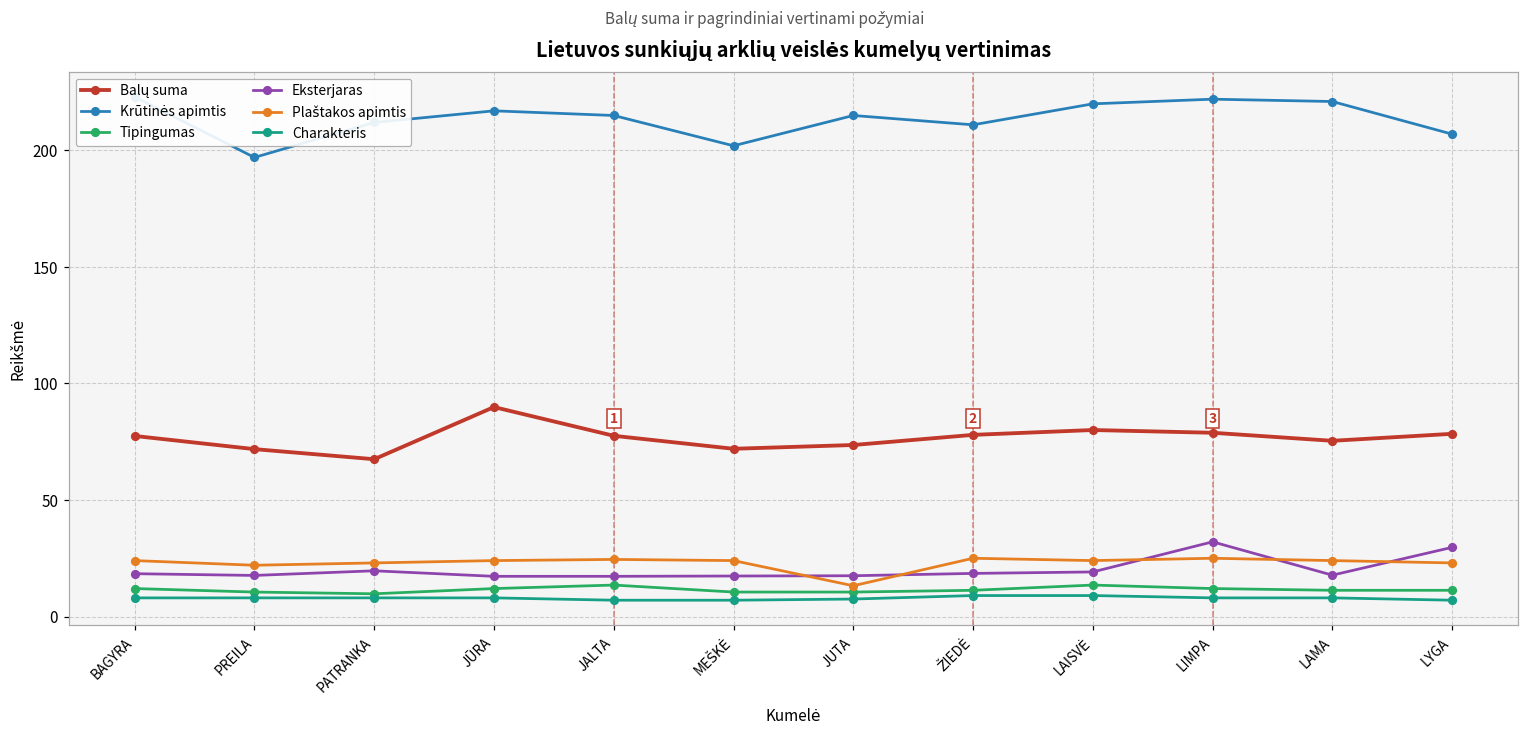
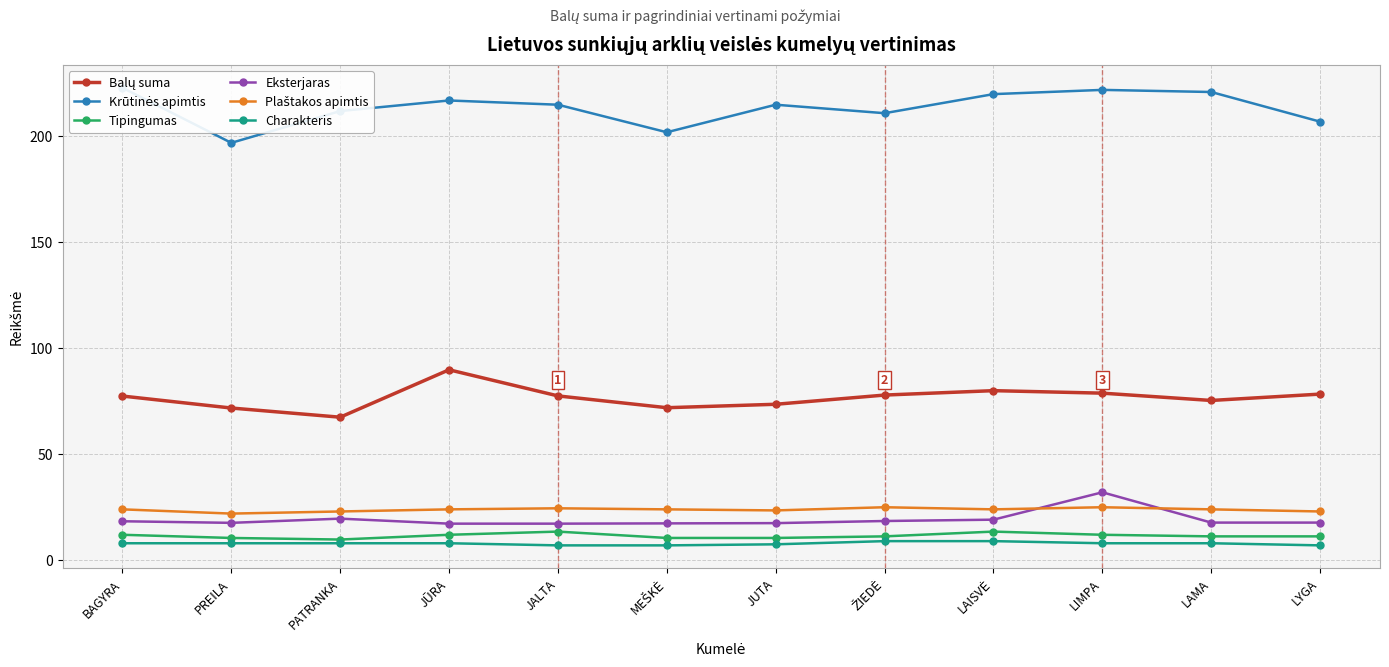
  {
    "Balų suma": {
      "BAGYRA": 77,
      "PREILA": 72,
      "PATRANKA": 68,
      "JŪRA": 90,
      "MEŠKĖ": 72,
      "JUTA": 74,
      "LAISVĖ": 80,
      "LAMA": 75,
      "LYGA": 78
    },
    "Krūtinės apimtis": {
      "PREILA": 197,
      "JŪRA": 217,
      "JALTA": 215,
      "MEŠKĖ": 202,
      "JUTA": 215,
      "ŽIEDĖ": 211,
      "LAISVĖ": 220,
      "LIMPA": 222,
      "LAMA": 221,
      "LYGA": 207
    },
    "Eksterjaras": {
      "BAGYRA": 18,
      "PREILA": 18,
      "PATRANKA": 20,
      "JŪRA": 17,
      "JALTA": 17,
      "MEŠKĖ": 17,
      "JUTA": 18,
      "ŽIEDĖ": 19,
      "LAISVĖ": 19,
      "LIMPA": 32,
      "LAMA": 18,
-     "LYGA": 30
+     "LYGA": 18
    },
    "Plaštakos apimtis": {
      "BAGYRA": 24,
      "PREILA": 22,
      "PATRANKA": 23,
      "JŪRA": 24,
      "JALTA": 25,
      "MEŠKĖ": 24,
-     "JUTA": 13,
+     "JUTA": 24,
      "ŽIEDĖ": 25,
      "LAISVĖ": 24,
      "LIMPA": 25,
      "LAMA": 24,
      "LYGA": 23
    }
  }
